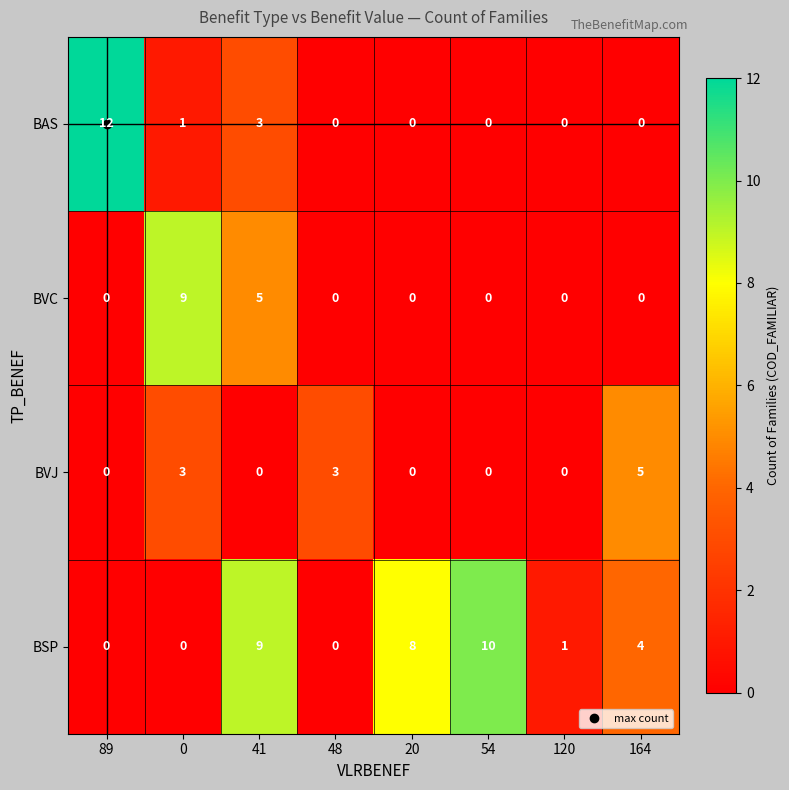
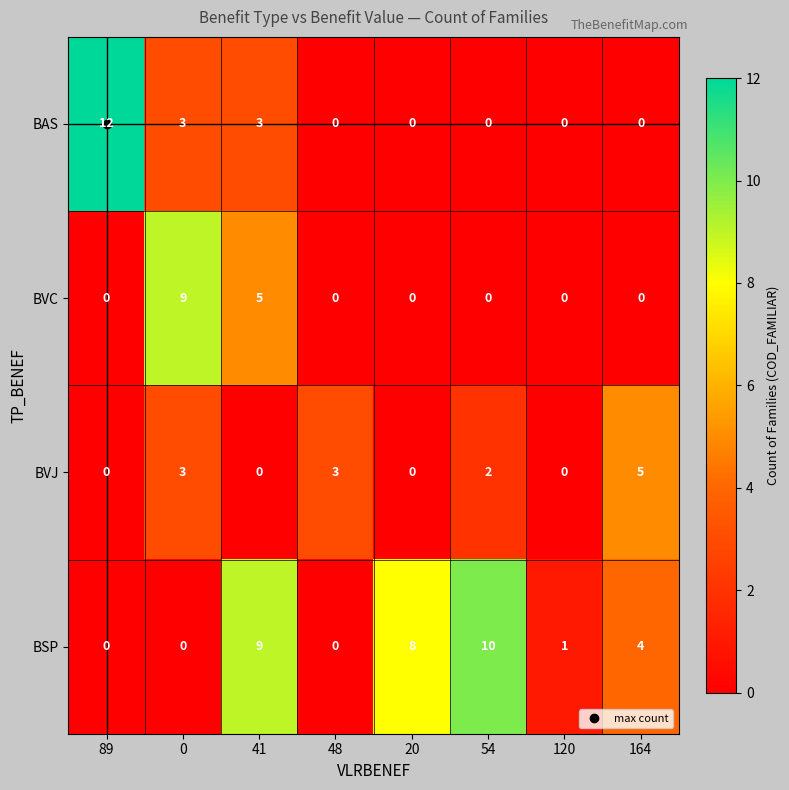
  {
    "BAS": {
-     "0": 1,
+     "0": 3,
      "41": 3,
      "48": 0,
      "20": 0,
      "54": 0,
      "120": 0,
      "164": 0
    },
    "BVC": {
      "89": 0,
      "0": 9,
      "41": 5,
      "48": 0,
      "20": 0,
      "54": 0,
      "120": 0,
      "164": 0
    },
    "BVJ": {
      "89": 0,
      "0": 3,
      "41": 0,
      "48": 3,
      "20": 0,
-     "54": 0,
+     "54": 2,
      "120": 0,
      "164": 5
    },
    "BSP": {
      "89": 0,
      "0": 0,
      "41": 9,
      "48": 0,
      "20": 8,
      "54": 10,
      "120": 1,
      "164": 4
    }
  }
